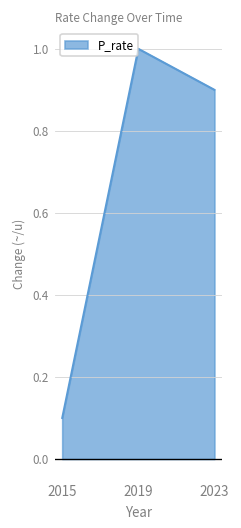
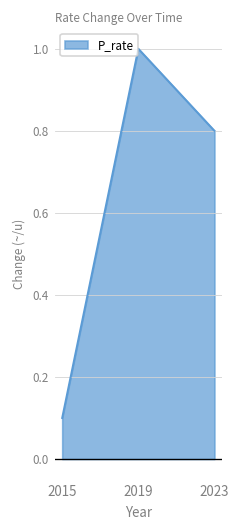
  {
    "2015": 0.1,
    "2019": 1.0,
-   "2023": 0.9
+   "2023": 0.8
  }
